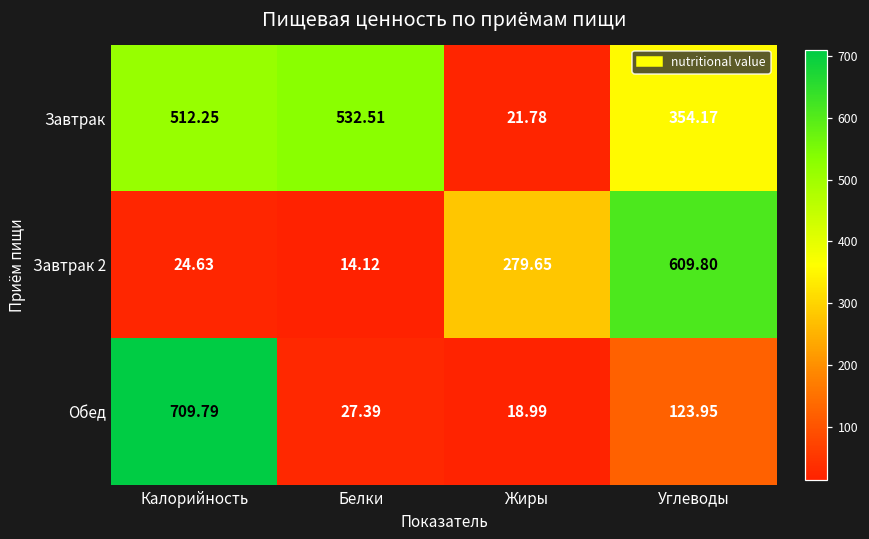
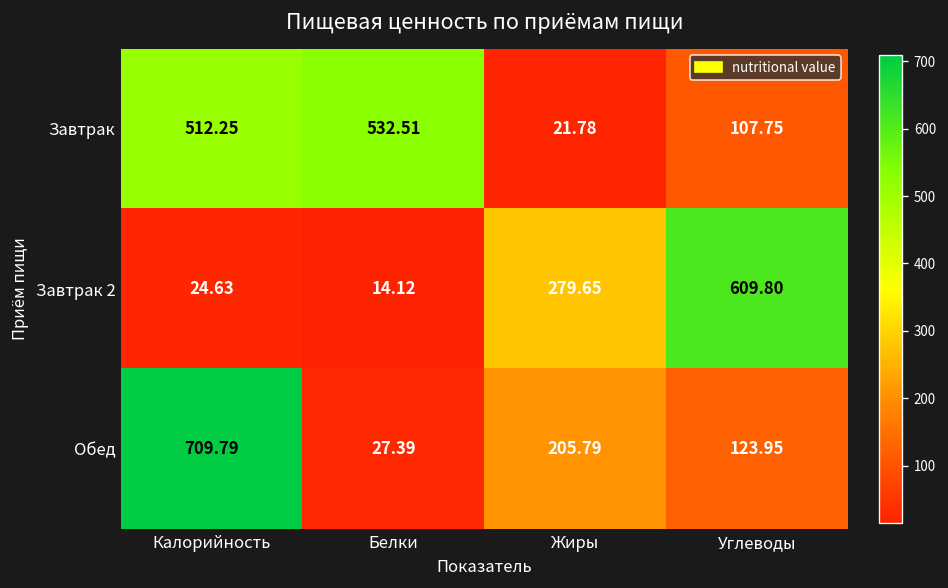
  {
    "Завтрак": {
      "Калорийность": 512.25,
      "Белки": 532.51,
      "Жиры": 21.78,
-     "Углеводы": 354.17
+     "Углеводы": 107.75
    },
    "Завтрак 2": {
      "Калорийность": 24.63,
      "Белки": 14.12,
      "Жиры": 279.65,
      "Углеводы": 609.80
    },
    "Обед": {
      "Калорийность": 709.79,
      "Белки": 27.39,
-     "Жиры": 18.99,
+     "Жиры": 205.79,
      "Углеводы": 123.95
    }
  }
